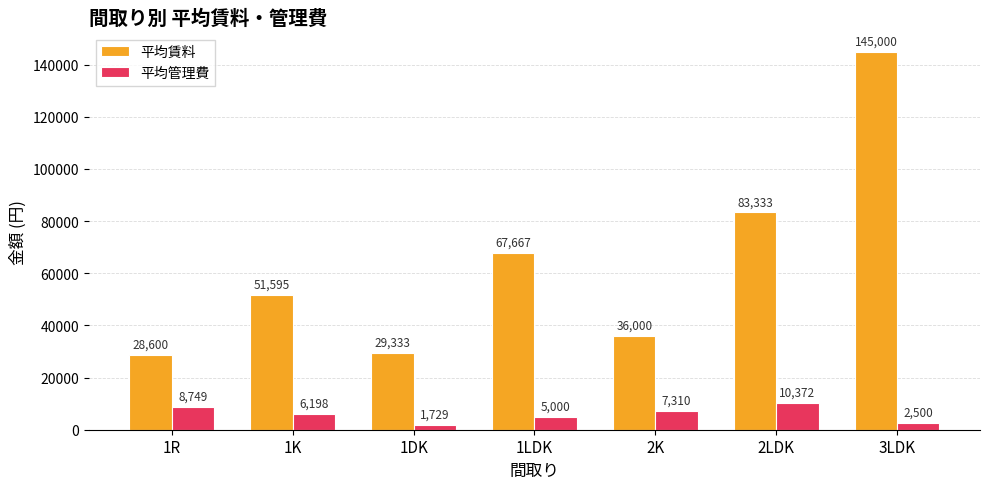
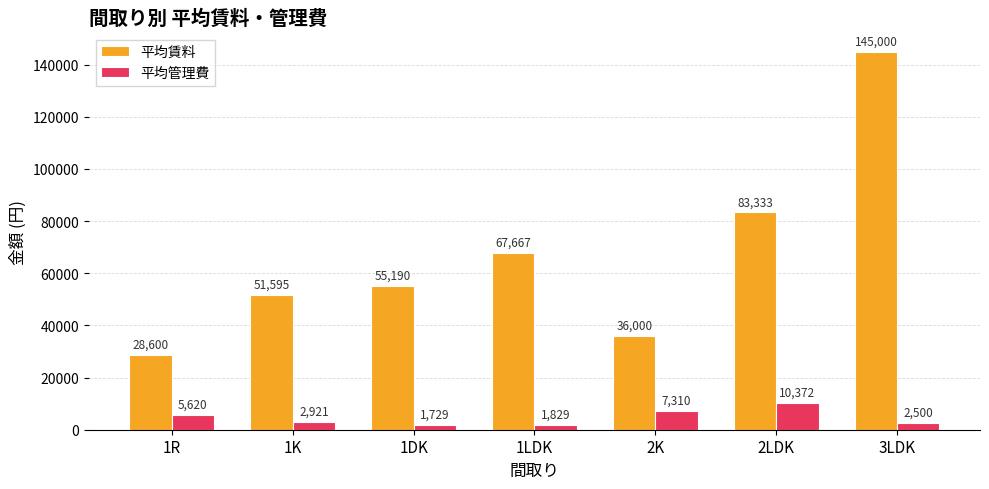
  {
    "平均賃料": {
      "1R": "28,600",
      "1K": "51,595",
-     "1DK": "29,333",
+     "1DK": "55,190",
      "1LDK": "67,667",
      "2K": "36,000",
      "2LDK": "83,333",
      "3LDK": "145,000"
    },
    "平均管理費": {
-     "1R": "8,749",
-     "1K": "6,198",
+     "1R": "5,620",
+     "1K": "2,921",
      "1DK": "1,729",
-     "1LDK": "5,000",
+     "1LDK": "1,829",
      "2K": "7,310",
      "2LDK": "10,372",
      "3LDK": "2,500"
    }
  }
